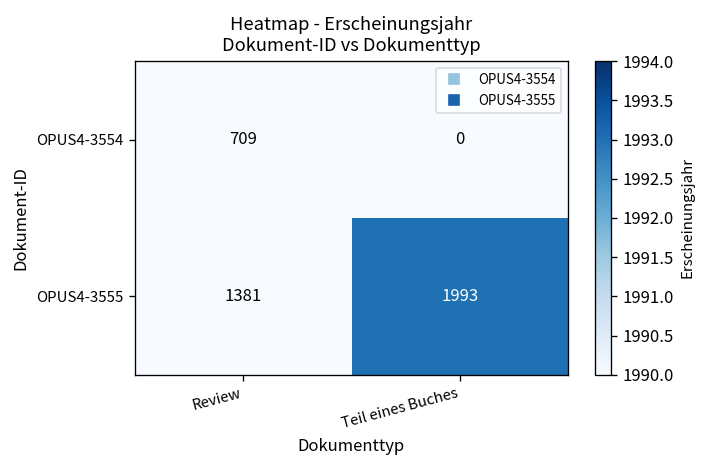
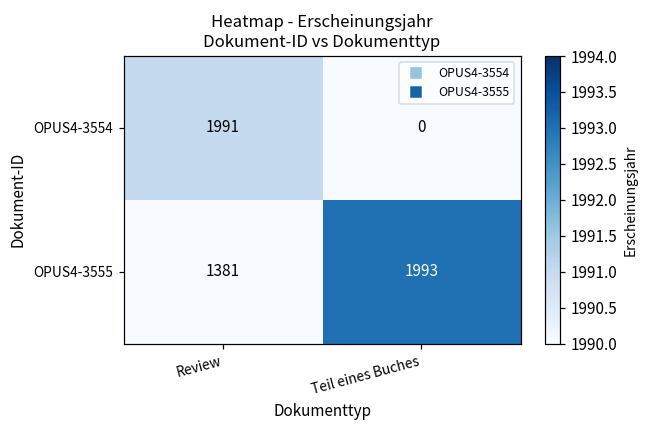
  {
    "OPUS4-3554": {
-     "Review": 709,
+     "Review": 1991,
      "Teil eines Buches": 0
    },
    "OPUS4-3555": {
      "Review": 1381,
      "Teil eines Buches": 1993
    }
  }
